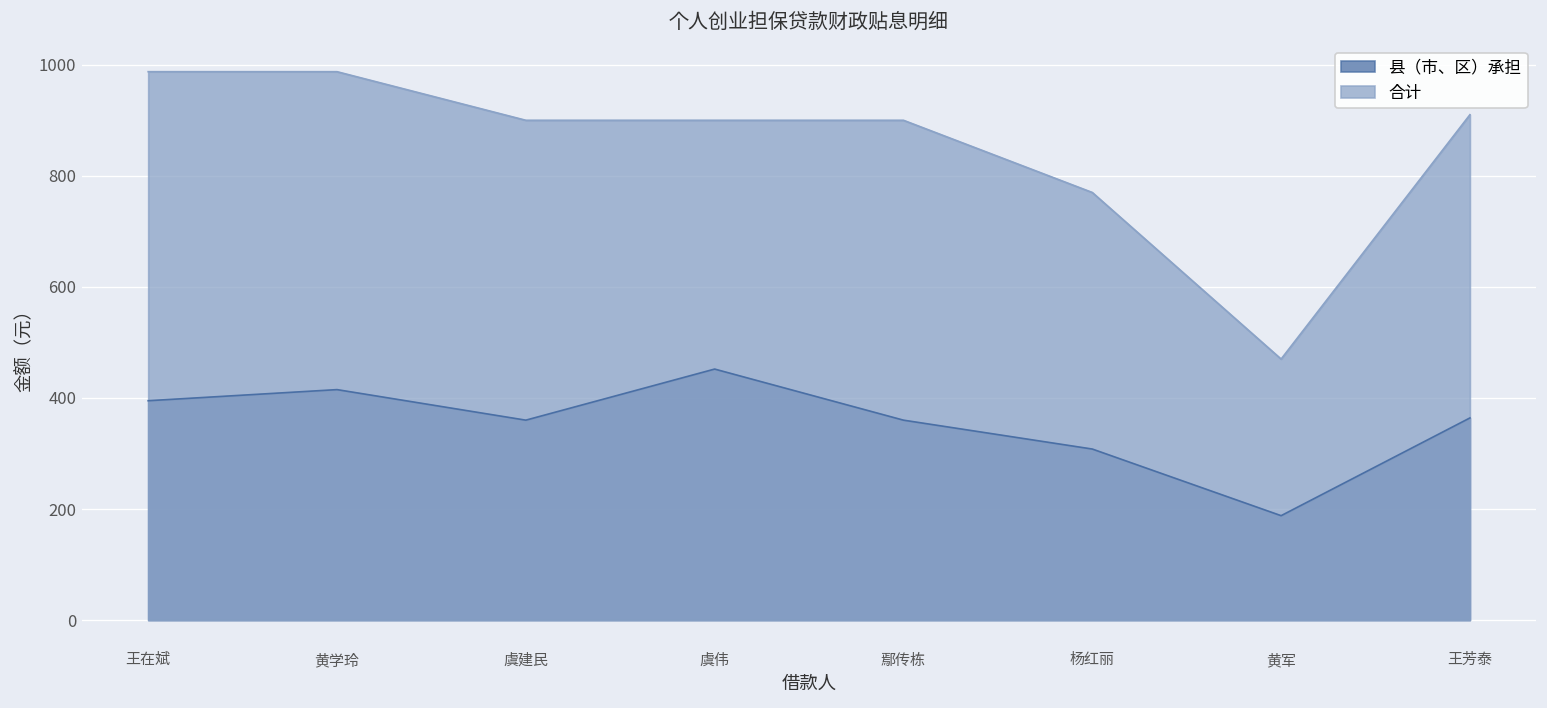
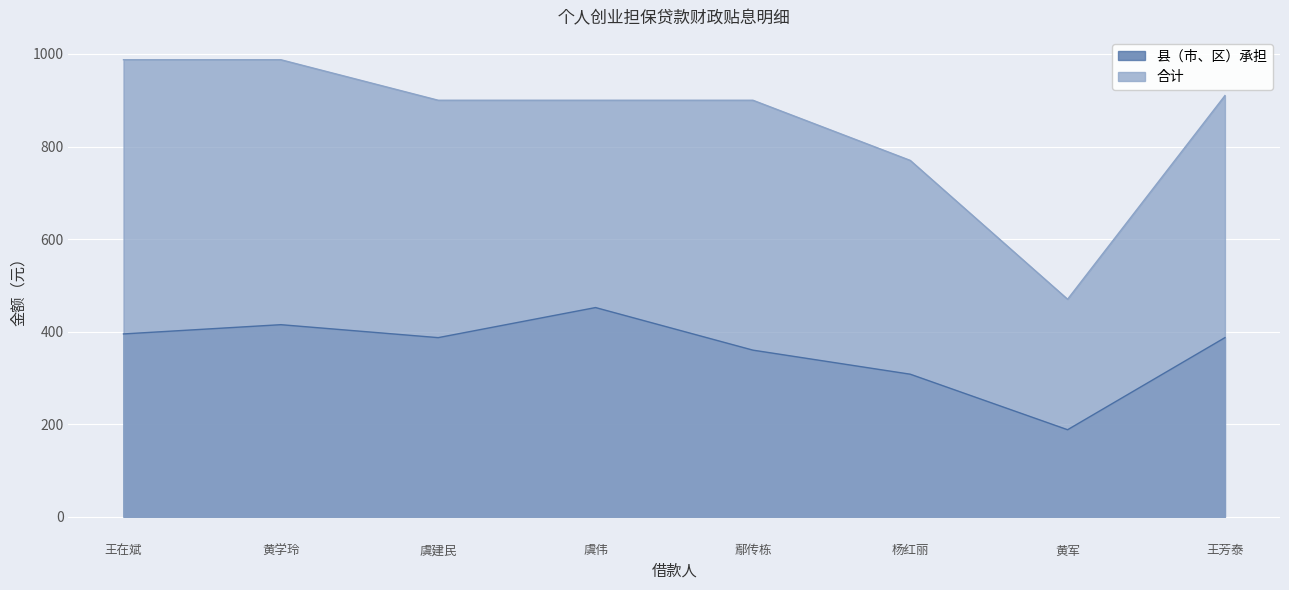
  {
    "县（市、区）承担": {
      "王在斌": 400,
      "黄学玲": 420,
-     "虞建民": 360,
+     "虞建民": 390,
      "虞伟": 450,
      "鄢传栋": 360,
      "杨红丽": 310,
      "黄军": 190,
-     "王芳泰": 360
+     "王芳泰": 390
    },
    "合计": {
      "王在斌": 990,
      "黄学玲": 990,
      "虞建民": 900,
      "虞伟": 900,
      "鄢传栋": 900,
      "杨红丽": 770,
      "黄军": 470,
      "王芳泰": 910
    }
  }
